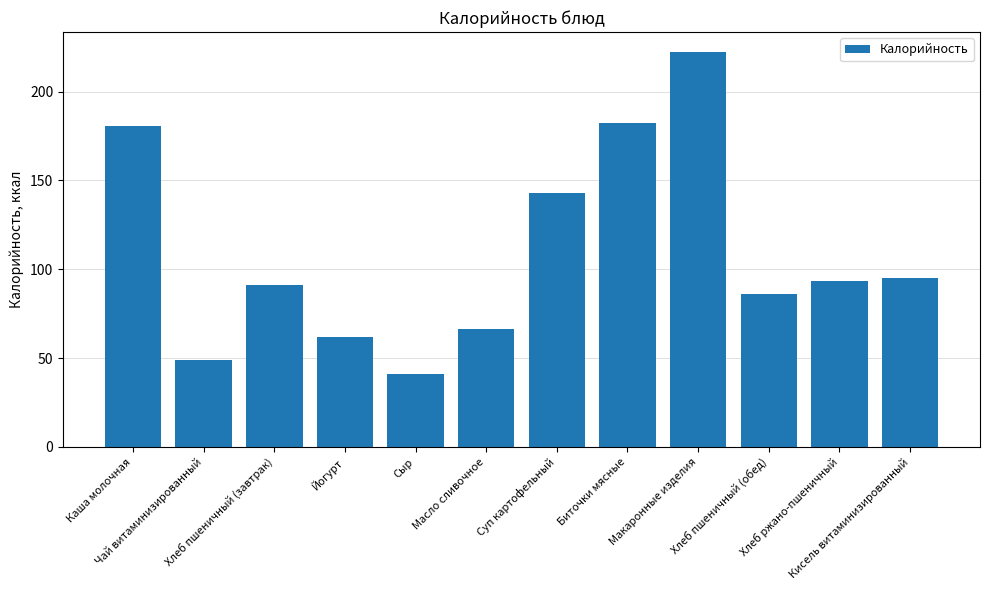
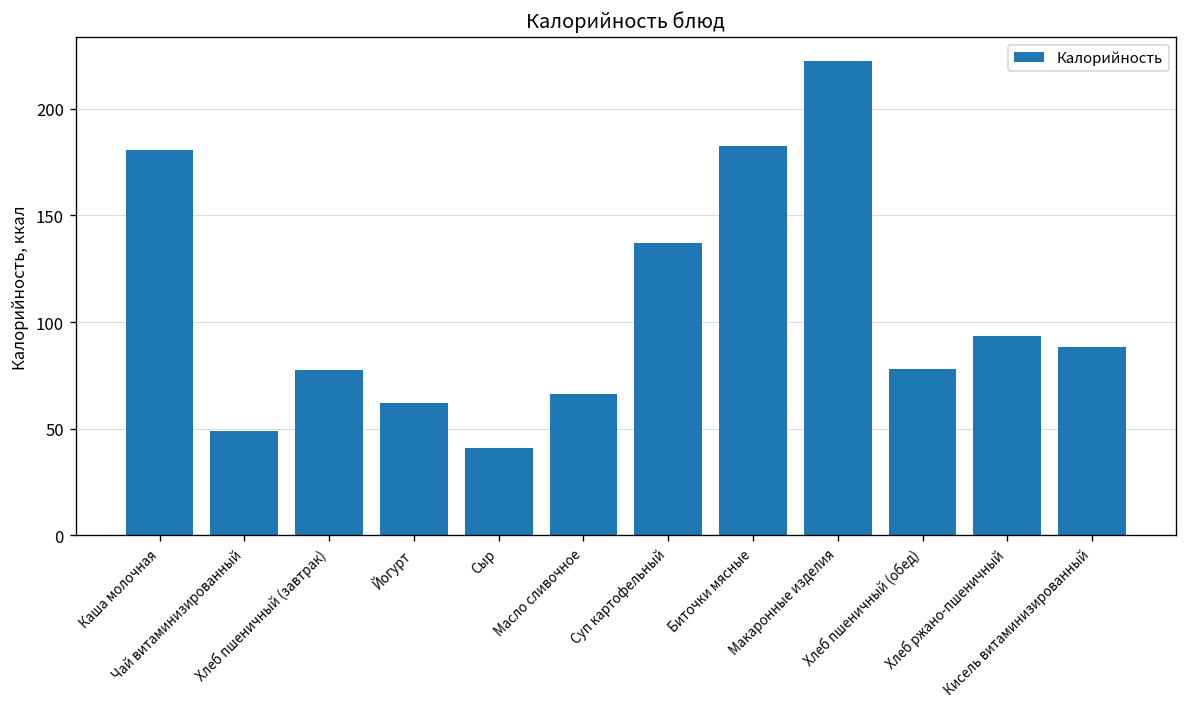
  {
    "Каша молочная": 181,
    "Чай витаминизированный": 49,
-   "Хлеб пшеничный (завтрак)": 91,
+   "Хлеб пшеничный (завтрак)": 78,
    "Йогурт": 62,
    "Сыр": 41,
    "Масло сливочное": 66,
-   "Суп картофельный": 143,
+   "Суп картофельный": 137,
    "Биточки мясные": 183,
    "Макаронные изделия": 222,
-   "Хлеб пшеничный (обед)": 86,
+   "Хлеб пшеничный (обед)": 78,
    "Хлеб ржано-пшеничный": 93,
-   "Кисель витаминизированный": 95
+   "Кисель витаминизированный": 88
  }
